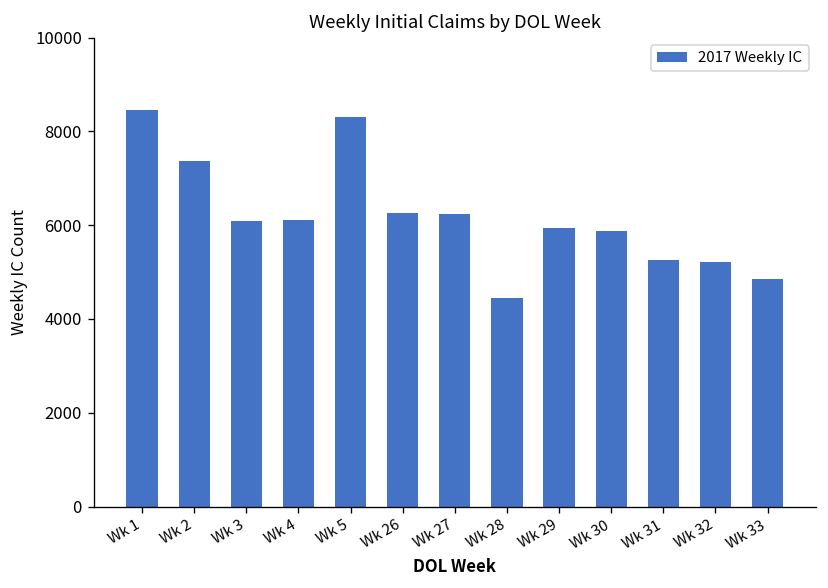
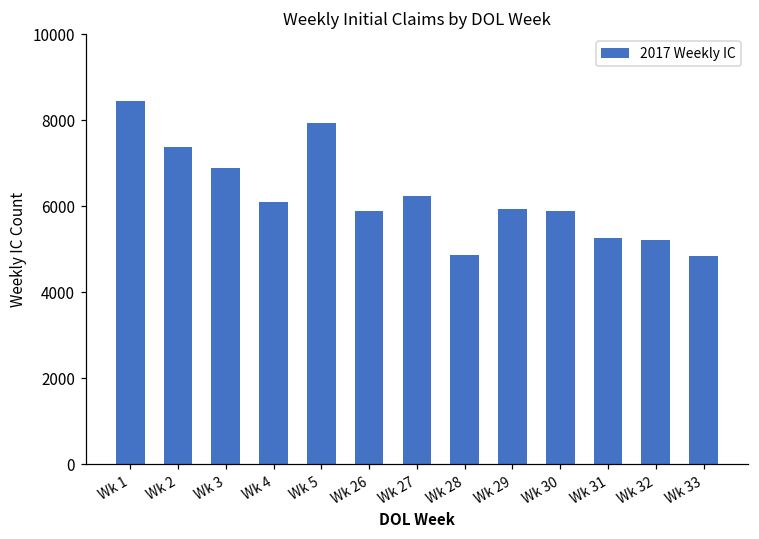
  {
    "Wk 1": 8400,
    "Wk 2": 7400,
-   "Wk 3": 6100,
+   "Wk 3": 6900,
    "Wk 4": 6100,
-   "Wk 5": 8300,
-   "Wk 26": 6300,
+   "Wk 5": 7900,
+   "Wk 26": 5900,
    "Wk 27": 6200,
-   "Wk 28": 4500,
+   "Wk 28": 4900,
    "Wk 29": 5900,
    "Wk 30": 5900,
    "Wk 31": 5300,
    "Wk 32": 5200,
    "Wk 33": 4900
  }
